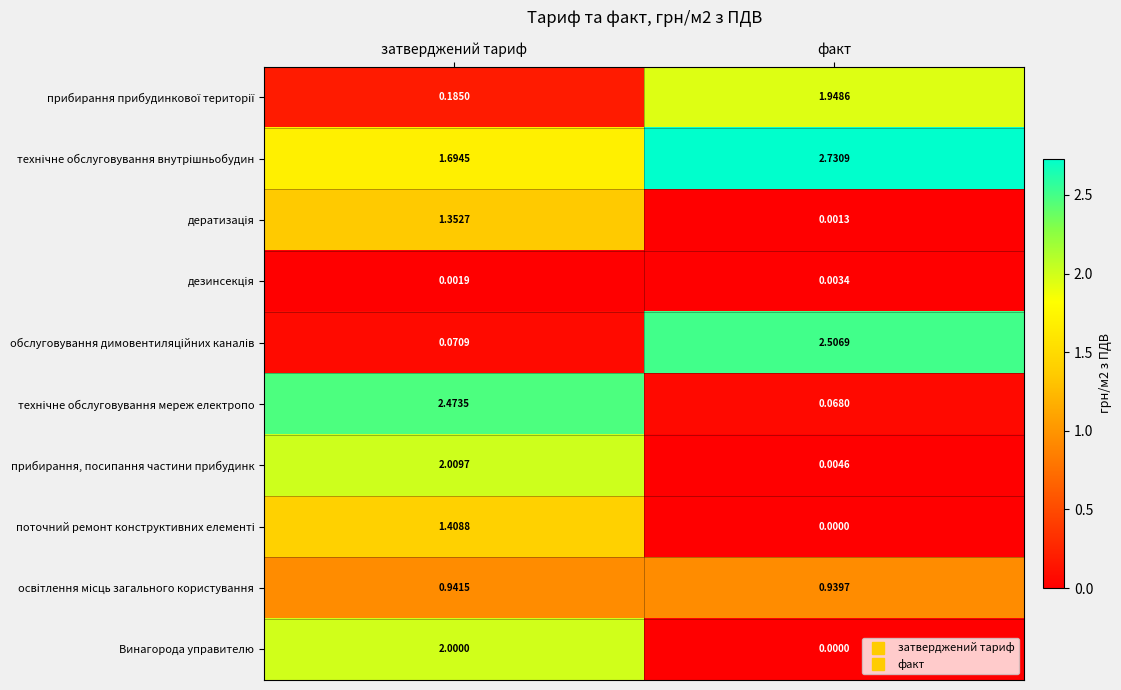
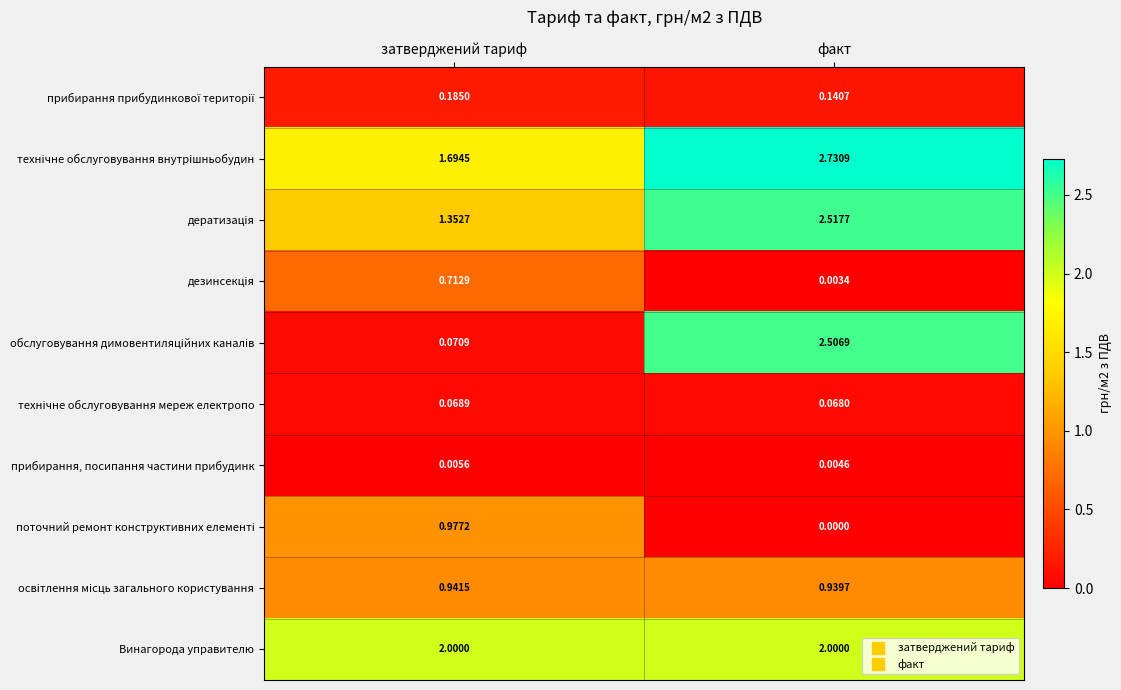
  {
    "прибирання прибудинкової території": {
      "затверджений тариф": 0.1850,
-     "факт": 1.9486
+     "факт": 0.1407
    },
    "технічне обслуговування внутрішньобудин": {
      "затверджений тариф": 1.6945,
      "факт": 2.7309
    },
    "дератизація": {
      "затверджений тариф": 1.3527,
-     "факт": 0.0013
+     "факт": 2.5177
    },
    "дезинсекція": {
-     "затверджений тариф": 0.0019,
+     "затверджений тариф": 0.7129,
      "факт": 0.0034
    },
    "обслуговування димовентиляційних каналів": {
      "затверджений тариф": 0.0709,
      "факт": 2.5069
    },
    "технічне обслуговування мереж електропо": {
-     "затверджений тариф": 2.4735,
+     "затверджений тариф": 0.0689,
      "факт": 0.0680
    },
    "прибирання, посипання частини прибудинк": {
-     "затверджений тариф": 2.0097,
+     "затверджений тариф": 0.0056,
      "факт": 0.0046
    },
    "поточний ремонт конструктивних елементі": {
-     "затверджений тариф": 1.4088,
+     "затверджений тариф": 0.9772,
      "факт": 0.0000
    },
    "освітлення місць загального користування": {
      "затверджений тариф": 0.9415,
      "факт": 0.9397
    },
    "Винагорода управителю": {
      "затверджений тариф": 2.0000,
-     "факт": 0.0000
+     "факт": 2.0000
    }
  }
